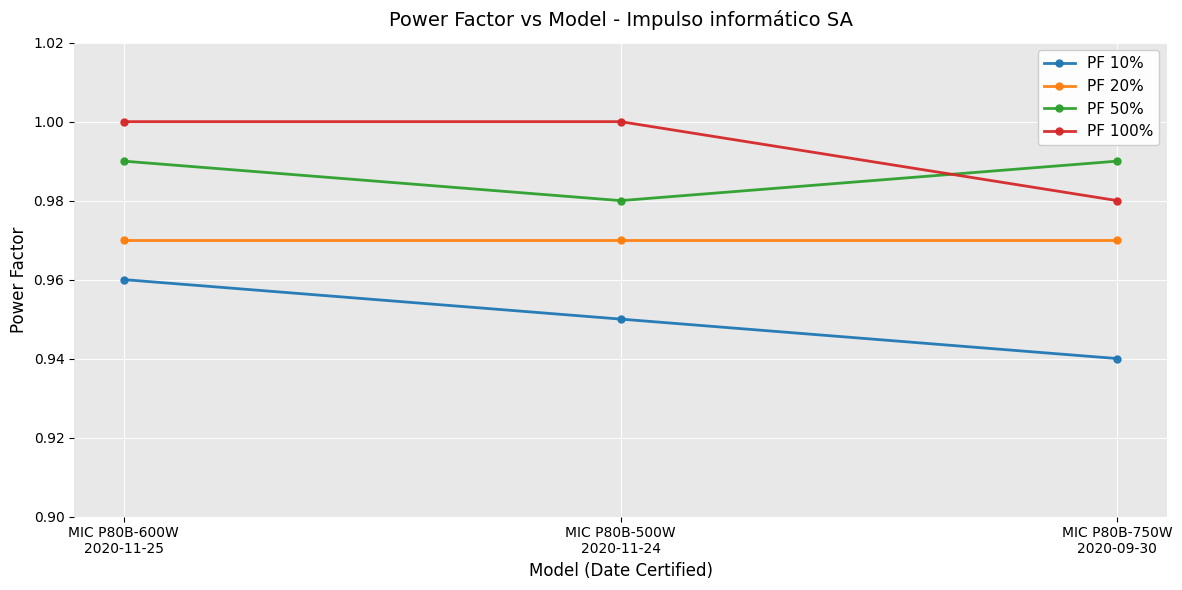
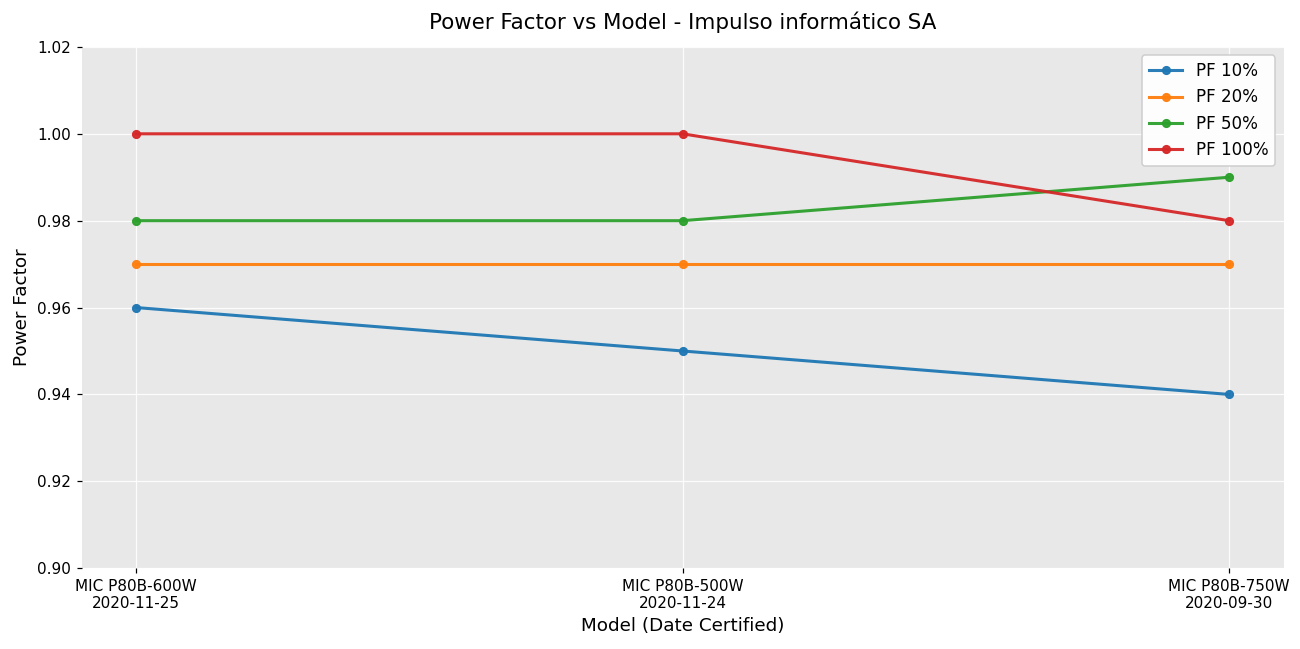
  {
    "PF 10%": {
      "MIC P80B-600W 2020-11-25": 0.96,
      "MIC P80B-500W 2020-11-24": 0.95,
      "MIC P80B-750W 2020-09-30": 0.94
    },
    "PF 20%": {
      "MIC P80B-600W 2020-11-25": 0.97,
      "MIC P80B-500W 2020-11-24": 0.97,
      "MIC P80B-750W 2020-09-30": 0.97
    },
    "PF 50%": {
-     "MIC P80B-600W 2020-11-25": 0.99,
+     "MIC P80B-600W 2020-11-25": 0.98,
      "MIC P80B-500W 2020-11-24": 0.98,
      "MIC P80B-750W 2020-09-30": 0.99
    },
    "PF 100%": {
      "MIC P80B-600W 2020-11-25": 1.00,
      "MIC P80B-500W 2020-11-24": 1.00,
      "MIC P80B-750W 2020-09-30": 0.98
    }
  }
